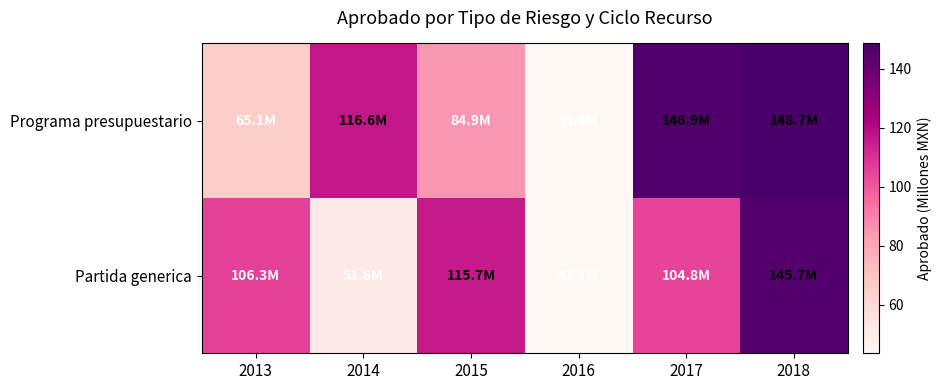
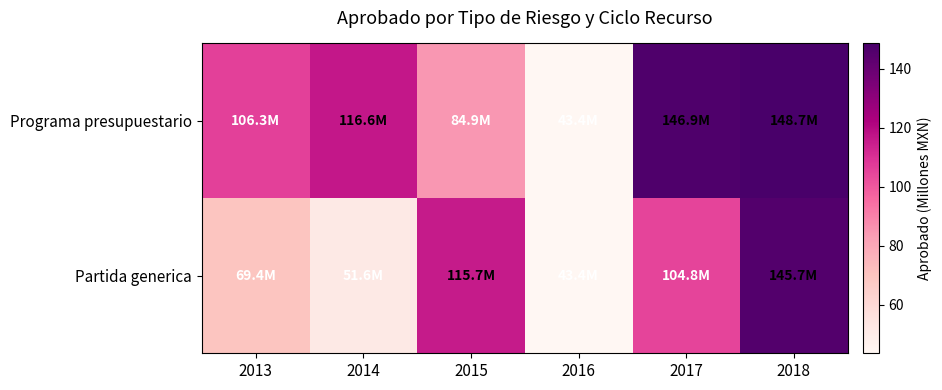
  {
    "Programa presupuestario": {
-     "2013": "65.1M",
+     "2013": "106.3M",
      "2014": "116.6M",
      "2015": "84.9M",
      "2017": "146.9M",
      "2018": "148.7M"
    },
    "Partida generica": {
-     "2013": "106.3M",
+     "2013": "69.4M",
      "2015": "115.7M",
      "2017": "104.8M",
      "2018": "145.7M"
    }
  }
